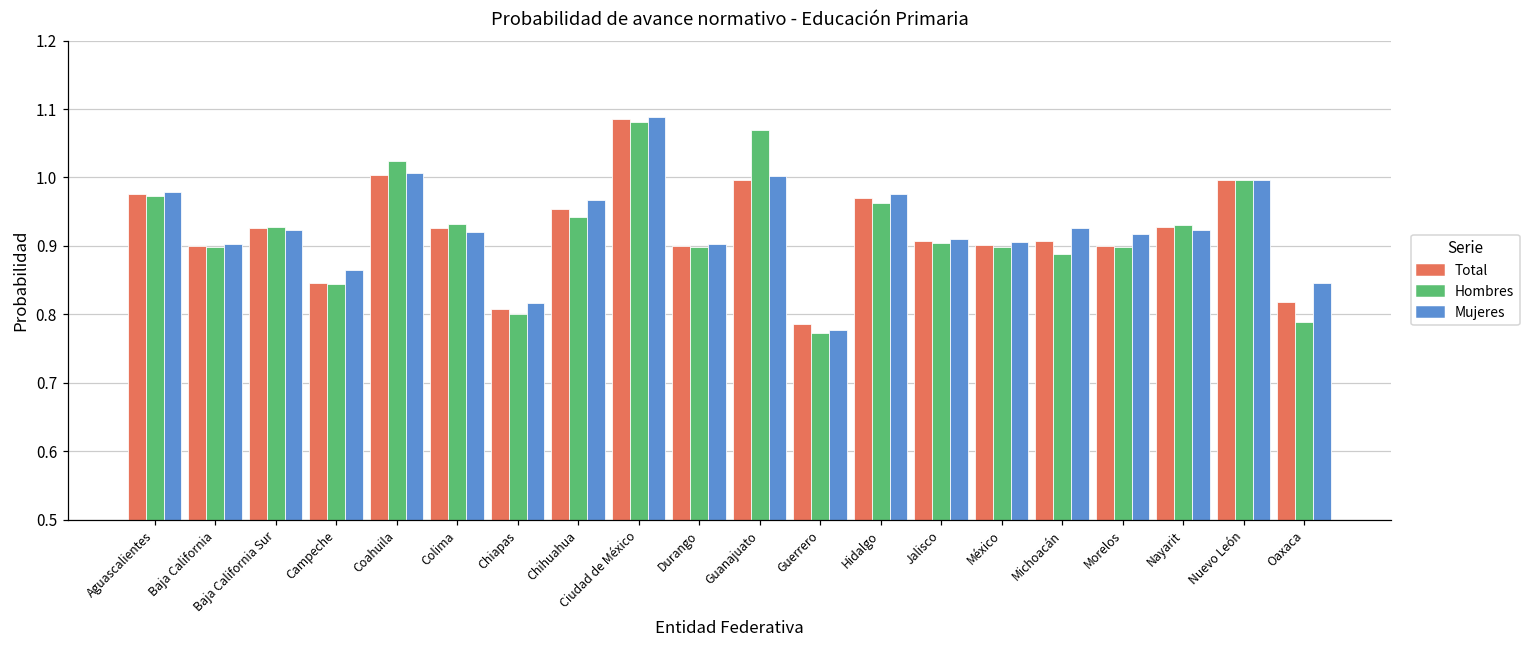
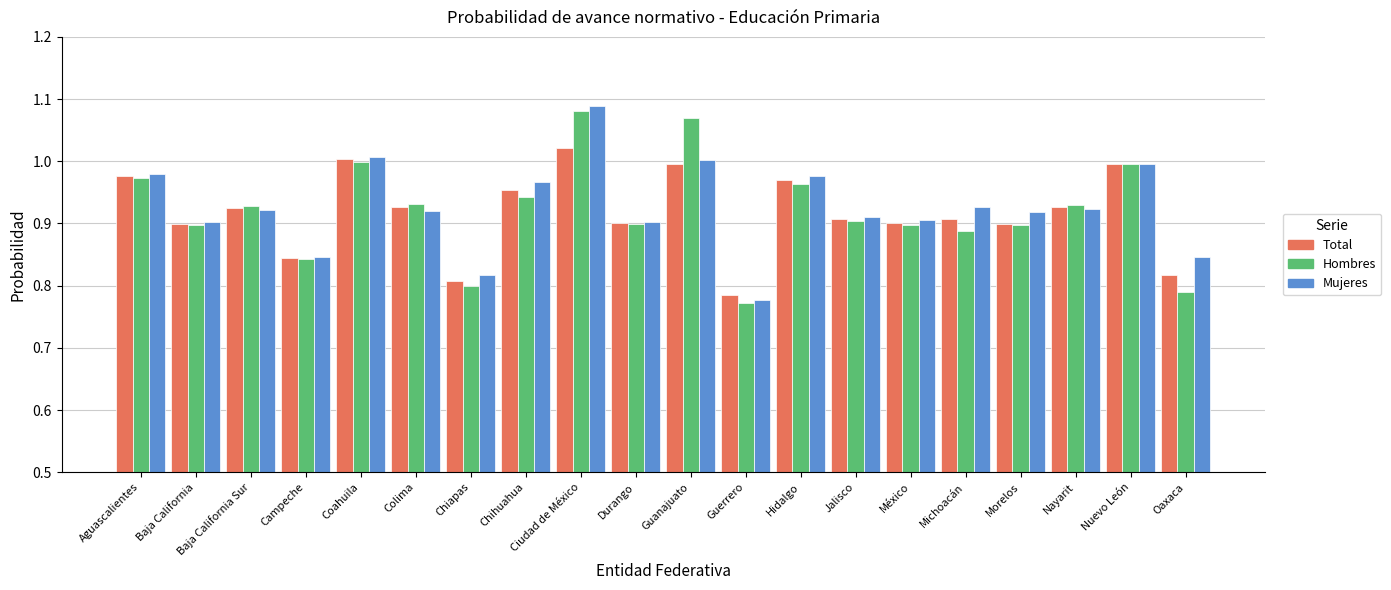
  {
    "Total": {
      "Aguascalientes": 0.98,
      "Baja California": 0.90,
      "Baja California Sur": 0.93,
      "Campeche": 0.85,
      "Coahuila": 1.00,
      "Colima": 0.93,
      "Chiapas": 0.81,
      "Chihuahua": 0.95,
-     "Ciudad de México": 1.09,
+     "Ciudad de México": 1.02,
      "Durango": 0.90,
      "Guanajuato": 1.00,
      "Guerrero": 0.79,
      "Hidalgo": 0.97,
      "Jalisco": 0.91,
      "México": 0.90,
      "Michoacán": 0.91,
      "Morelos": 0.90,
      "Nayarit": 0.93,
      "Nuevo León": 1.00,
      "Oaxaca": 0.82
    },
    "Hombres": {
      "Aguascalientes": 0.97,
      "Baja California": 0.90,
      "Baja California Sur": 0.93,
      "Campeche": 0.84,
-     "Coahuila": 1.02,
+     "Coahuila": 1.00,
      "Colima": 0.93,
      "Chiapas": 0.80,
      "Chihuahua": 0.94,
      "Ciudad de México": 1.08,
      "Durango": 0.90,
      "Guanajuato": 1.07,
      "Guerrero": 0.77,
      "Hidalgo": 0.96,
      "Jalisco": 0.90,
      "México": 0.90,
      "Michoacán": 0.89,
      "Morelos": 0.90,
      "Nayarit": 0.93,
      "Nuevo León": 1.00,
      "Oaxaca": 0.79
    },
    "Mujeres": {
      "Aguascalientes": 0.98,
      "Baja California": 0.90,
      "Baja California Sur": 0.92,
-     "Campeche": 0.86,
+     "Campeche": 0.85,
      "Coahuila": 1.01,
      "Colima": 0.92,
      "Chiapas": 0.82,
      "Chihuahua": 0.97,
      "Ciudad de México": 1.09,
      "Durango": 0.90,
      "Guanajuato": 1.00,
      "Guerrero": 0.78,
      "Hidalgo": 0.98,
      "Jalisco": 0.91,
      "México": 0.91,
      "Michoacán": 0.93,
      "Morelos": 0.92,
      "Nayarit": 0.92,
      "Nuevo León": 1.00,
      "Oaxaca": 0.85
    }
  }
